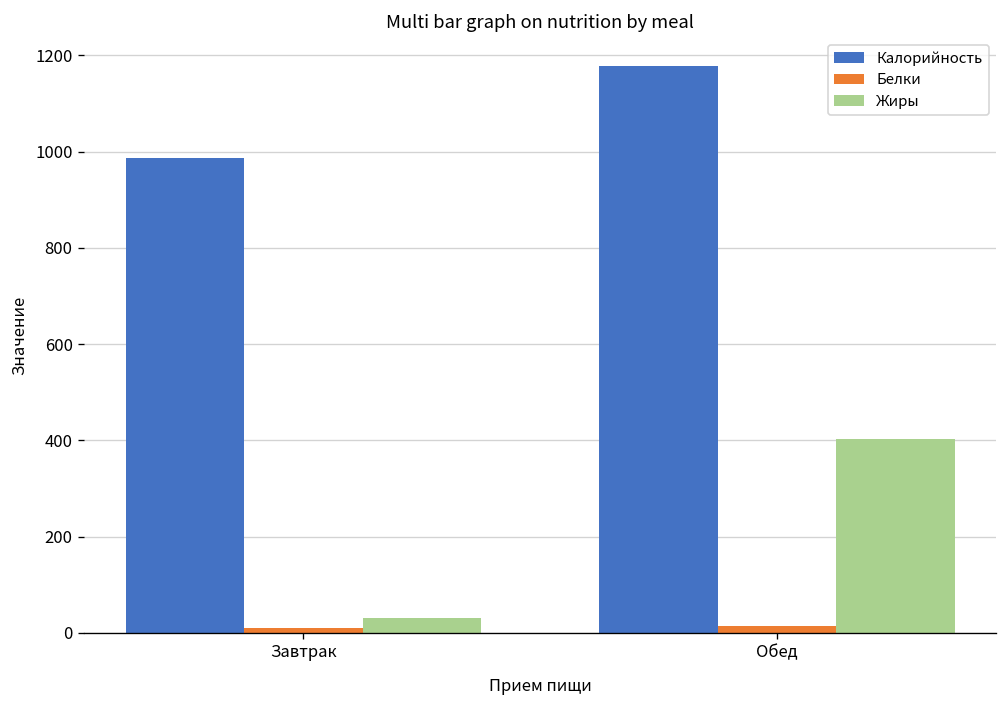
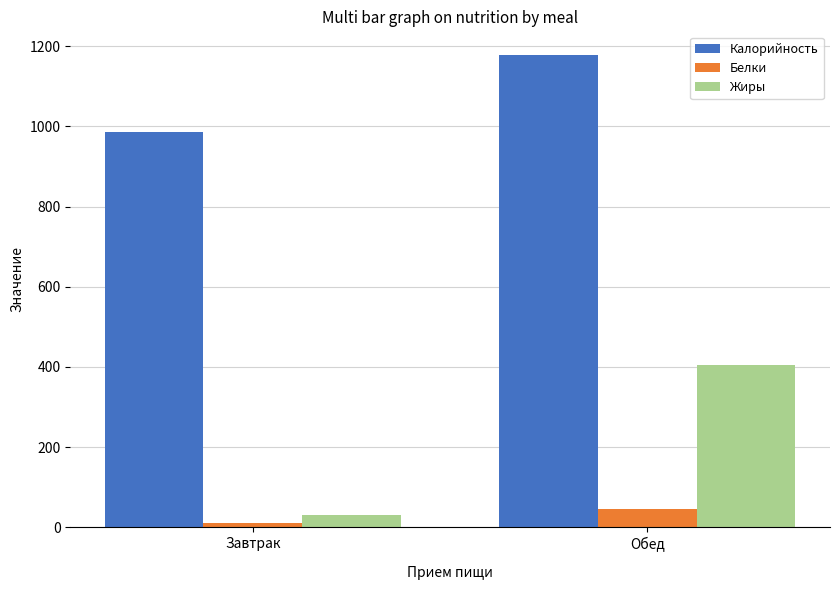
  {
    "Калорийность": {
      "Завтрак": 990,
      "Обед": 1180
    },
    "Белки": {
      "Завтрак": 10,
-     "Обед": 10
+     "Обед": 50
    },
    "Жиры": {
      "Завтрак": 30,
      "Обед": 400
    }
  }
